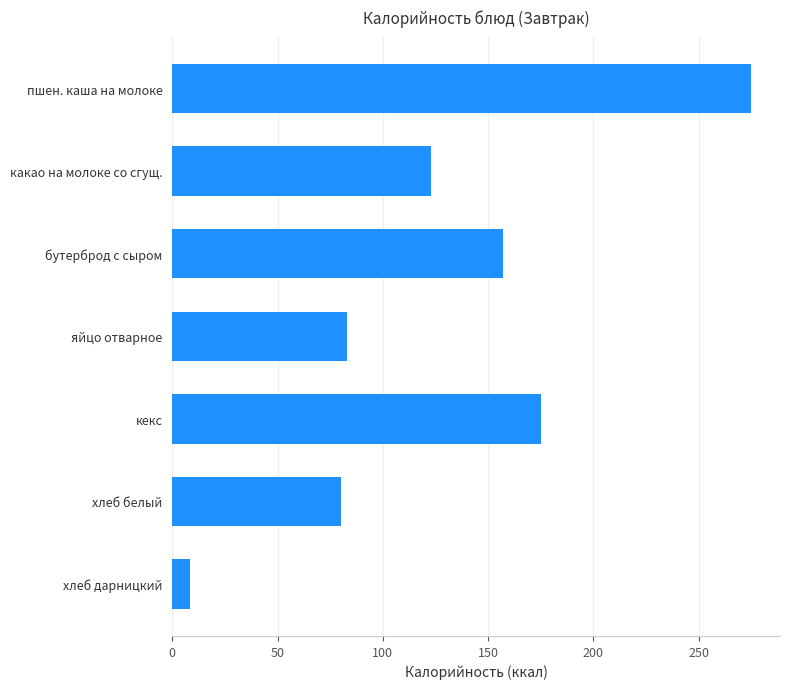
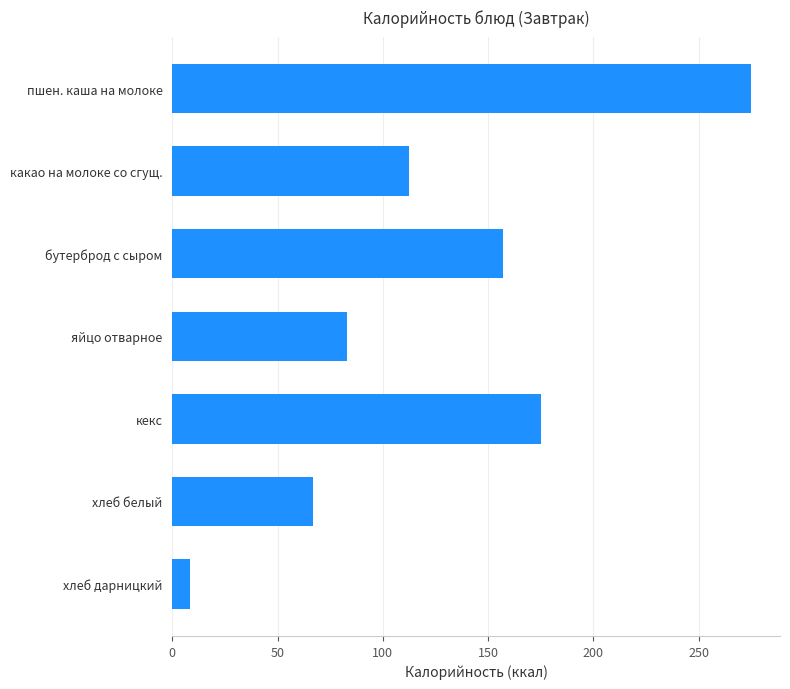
  {
    "пшен. каша на молоке": 275,
-   "какао на молоке со сгущ.": 123,
+   "какао на молоке со сгущ.": 112,
    "бутерброд с сыром": 157,
    "яйцо отварное": 83,
    "кекс": 175,
-   "хлеб белый": 80,
+   "хлеб белый": 67,
    "хлеб дарницкий": 8
  }
